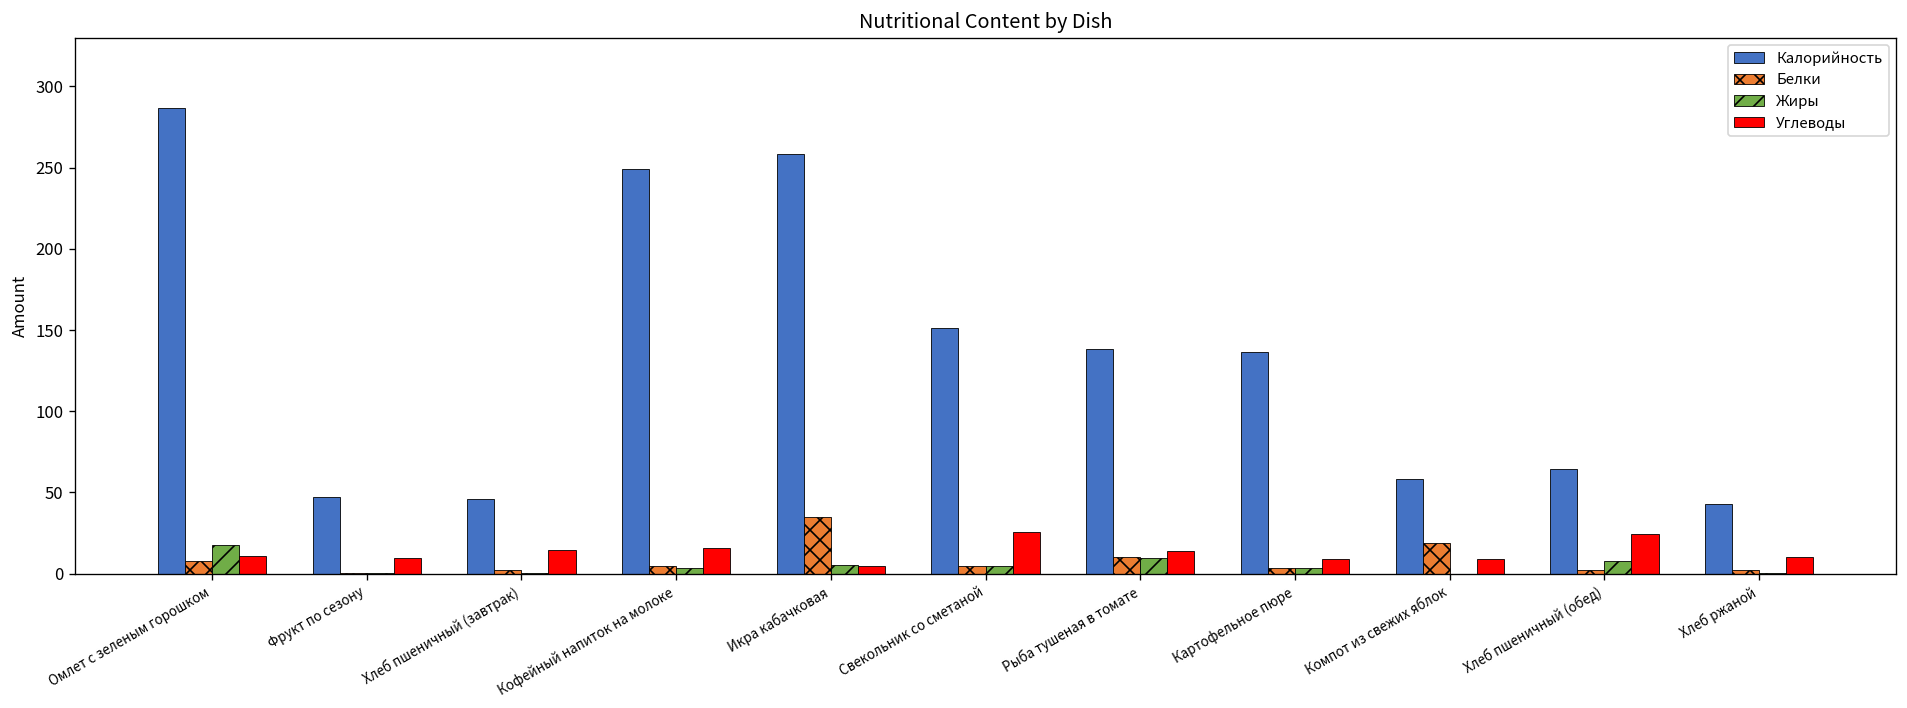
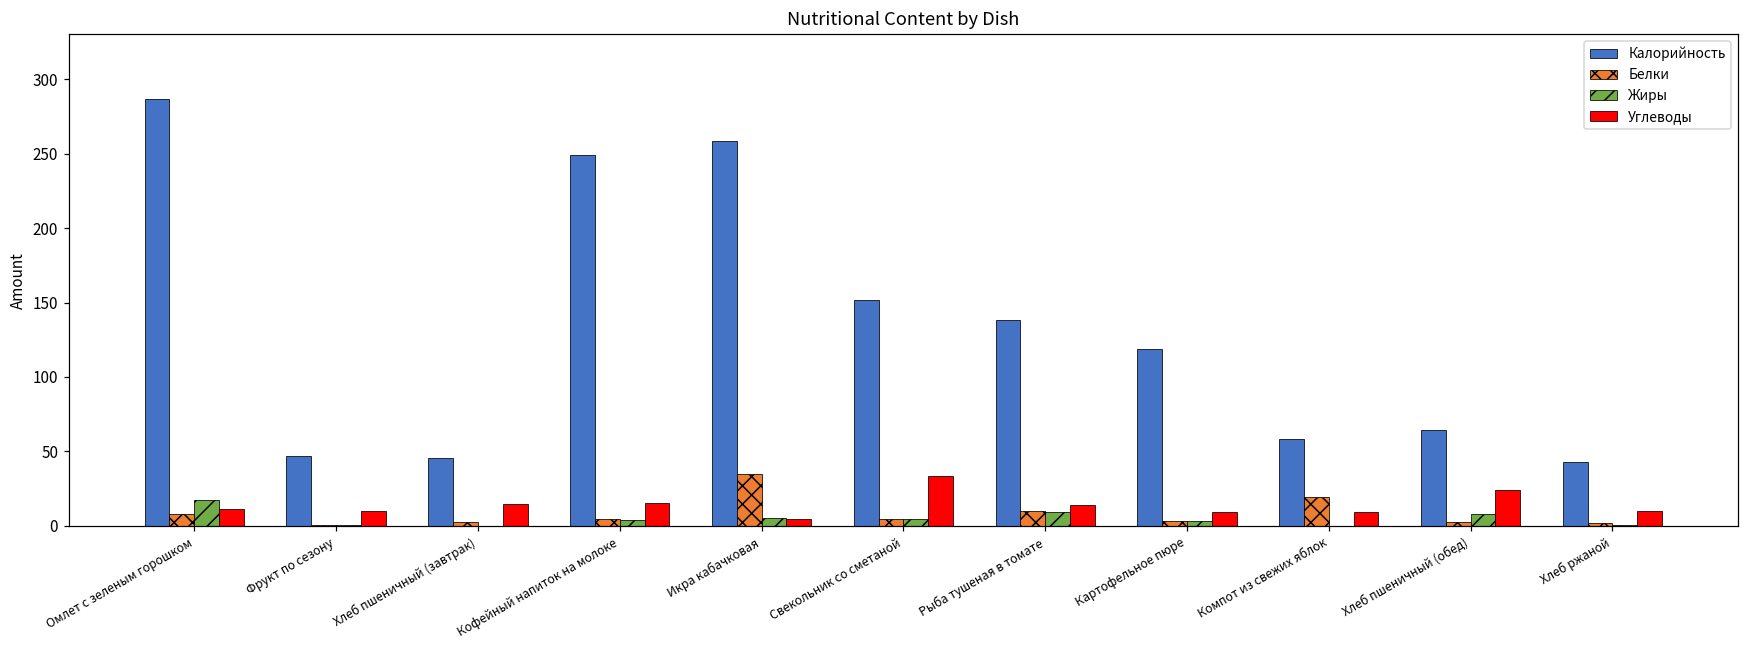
  {
    "Калорийность": {
      "Омлет с зеленым горошком": 287,
      "Фрукт по сезону": 47,
      "Хлеб пшеничный (завтрак)": 46,
      "Кофейный напиток на молоке": 249,
      "Икра кабачковая": 258,
      "Свекольник со сметаной": 152,
      "Рыба тушеная в томате": 138,
-     "Картофельное пюре": 136,
+     "Картофельное пюре": 119,
      "Компот из свежих яблок": 58,
      "Хлеб пшеничный (обед)": 64,
      "Хлеб ржаной": 43
    },
    "Белки": {
      "Омлет с зеленым горошком": 8,
      "Хлеб пшеничный (завтрак)": 2,
      "Кофейный напиток на молоке": 5,
      "Икра кабачковая": 35,
      "Свекольник со сметаной": 5,
      "Рыба тушеная в томате": 10,
      "Картофельное пюре": 3,
      "Компот из свежих яблок": 19,
      "Хлеб пшеничный (обед)": 2,
      "Хлеб ржаной": 2
    },
    "Жиры": {
      "Омлет с зеленым горошком": 18,
      "Кофейный напиток на молоке": 4,
      "Икра кабачковая": 5,
      "Свекольник со сметаной": 5,
      "Рыба тушеная в томате": 10,
      "Картофельное пюре": 4,
      "Хлеб пшеничный (обед)": 8
    },
    "Углеводы": {
      "Омлет с зеленым горошком": 11,
      "Фрукт по сезону": 10,
      "Хлеб пшеничный (завтрак)": 15,
      "Кофейный напиток на молоке": 16,
      "Икра кабачковая": 5,
-     "Свекольник со сметаной": 26,
+     "Свекольник со сметаной": 34,
      "Рыба тушеная в томате": 14,
      "Картофельное пюре": 9,
      "Компот из свежих яблок": 9,
      "Хлеб пшеничный (обед)": 24,
      "Хлеб ржаной": 10
    }
  }
